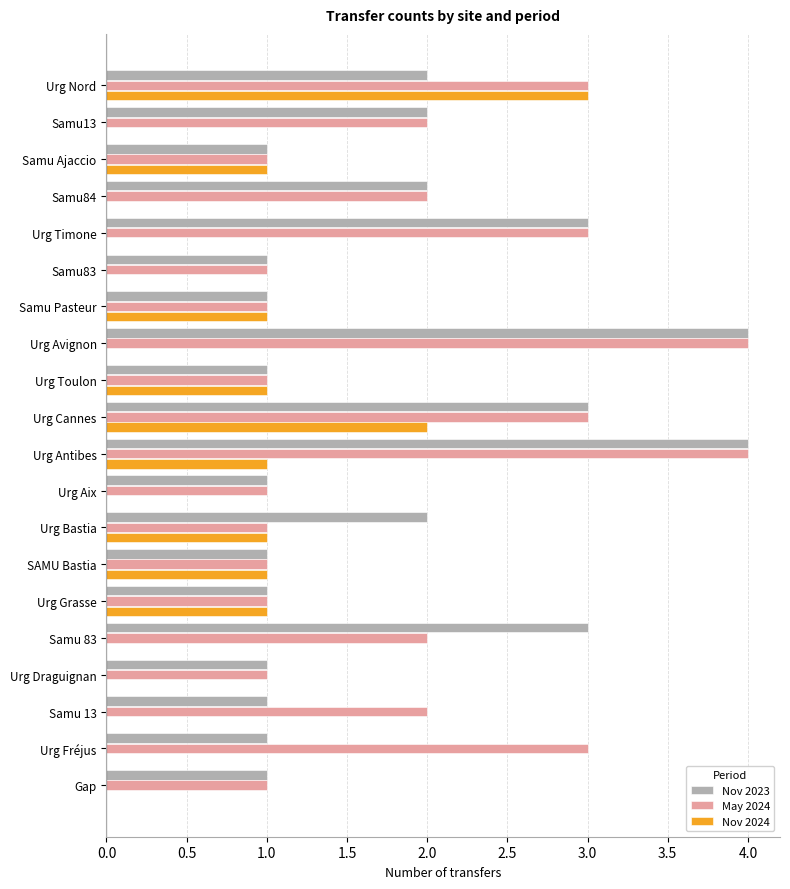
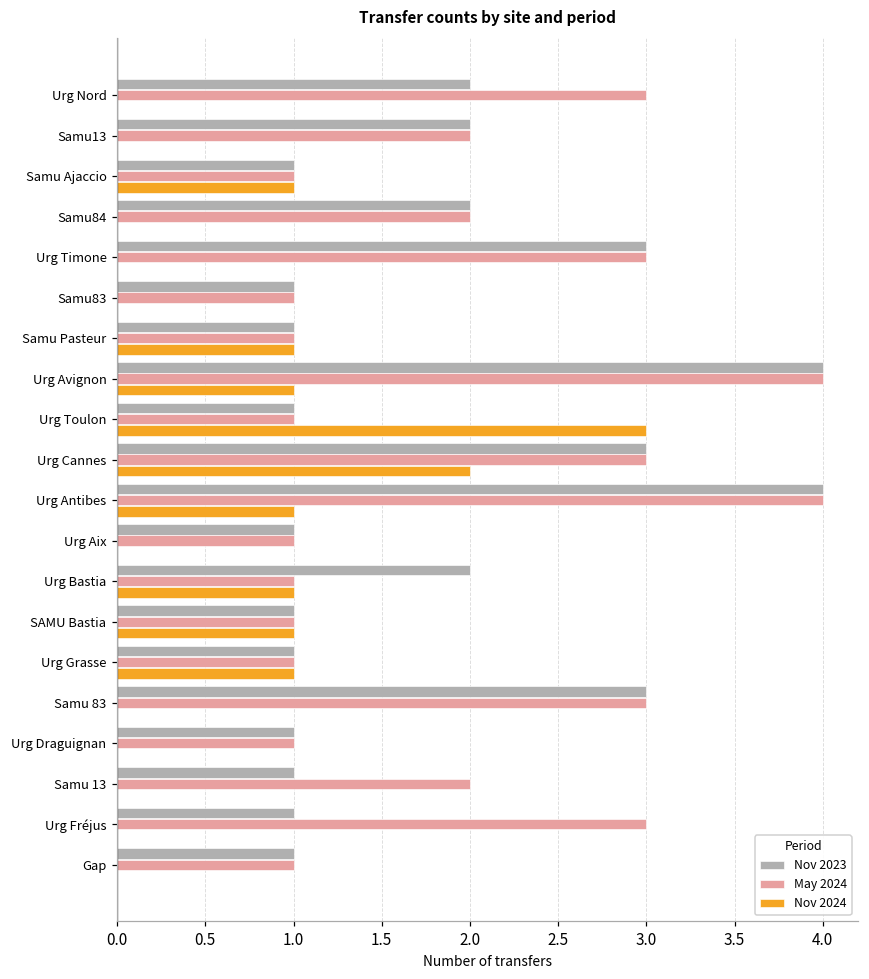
  {
    "Nov 2023": {
      "Urg Nord": 2,
      "Samu13": 2,
      "Samu Ajaccio": 1,
      "Samu84": 2,
      "Urg Timone": 3,
      "Samu83": 1,
      "Samu Pasteur": 1,
      "Urg Avignon": 4,
      "Urg Toulon": 1,
      "Urg Cannes": 3,
      "Urg Antibes": 4,
      "Urg Aix": 1,
      "Urg Bastia": 2,
      "SAMU Bastia": 1,
      "Urg Grasse": 1,
      "Samu 83": 3,
      "Urg Draguignan": 1,
      "Samu 13": 1,
      "Urg Fréjus": 1,
      "Gap": 1
    },
    "May 2024": {
      "Urg Nord": 3,
      "Samu13": 2,
      "Samu Ajaccio": 1,
      "Samu84": 2,
      "Urg Timone": 3,
      "Samu83": 1,
      "Samu Pasteur": 1,
      "Urg Avignon": 4,
      "Urg Toulon": 1,
      "Urg Cannes": 3,
      "Urg Antibes": 4,
      "Urg Aix": 1,
      "Urg Bastia": 1,
      "SAMU Bastia": 1,
      "Urg Grasse": 1,
-     "Samu 83": 2,
+     "Samu 83": 3,
      "Urg Draguignan": 1,
      "Samu 13": 2,
      "Urg Fréjus": 3,
      "Gap": 1
    },
    "Nov 2024": {
-     "Urg Nord": 3,
+     "Urg Nord": 0,
      "Samu13": 0,
      "Samu Ajaccio": 1,
      "Samu84": 0,
      "Urg Timone": 0,
      "Samu83": 0,
      "Samu Pasteur": 1,
-     "Urg Avignon": 0,
-     "Urg Toulon": 1,
+     "Urg Avignon": 1,
+     "Urg Toulon": 3,
      "Urg Cannes": 2,
      "Urg Antibes": 1,
      "Urg Aix": 0,
      "Urg Bastia": 1,
      "SAMU Bastia": 1,
      "Urg Grasse": 1,
      "Samu 83": 0,
      "Urg Draguignan": 0,
      "Samu 13": 0,
      "Urg Fréjus": 0,
      "Gap": 0
    }
  }
